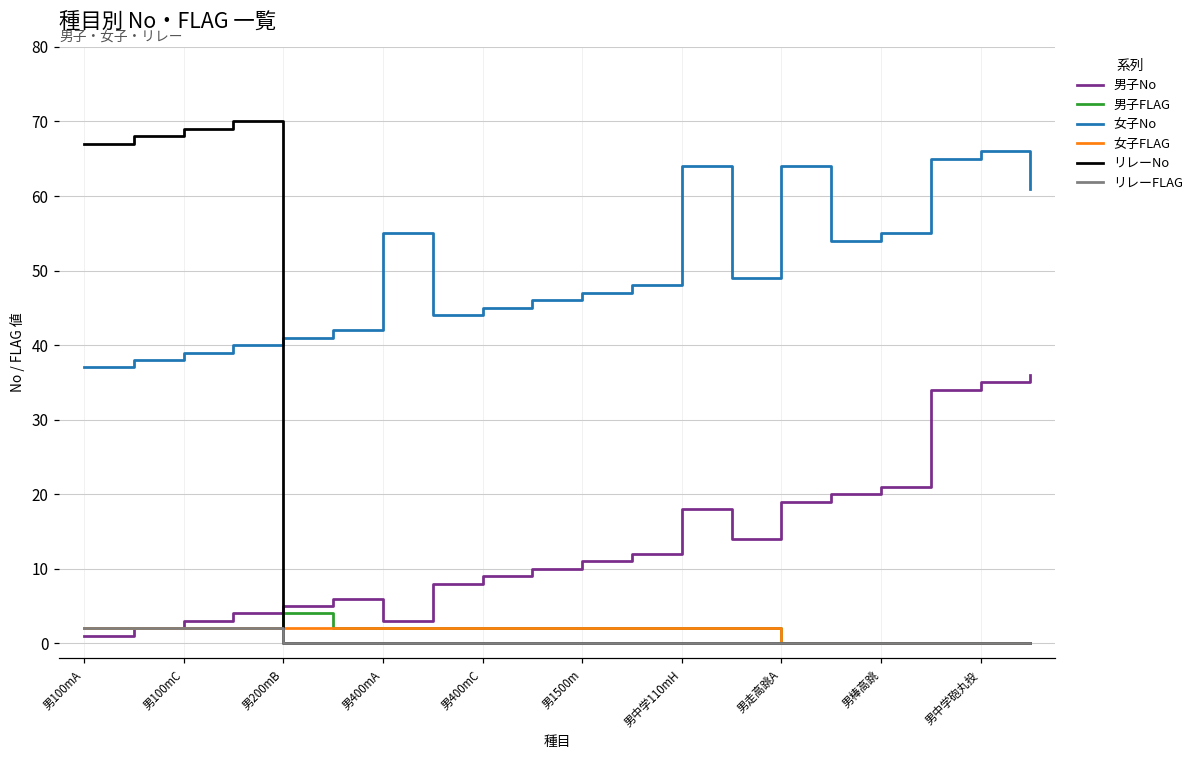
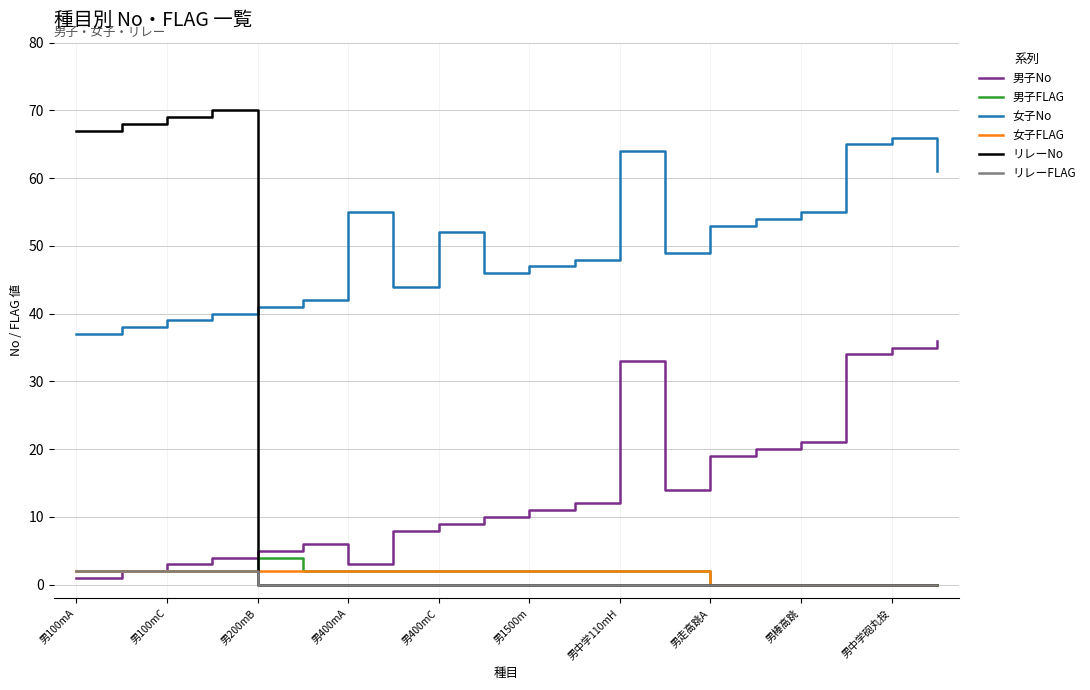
  {
    "男子No": {
      "男100mA": 1,
      "男100mC": 3,
      "男200mB": 5,
      "男400mA": 3,
      "男400mC": 9,
      "男1500m": 11,
-     "男中学110mH": 18,
+     "男中学110mH": 33,
      "男走高跳A": 19,
      "男棒高跳": 21,
      "男中学砲丸投": 35
    },
    "男子FLAG": {
      "男200mB": 4
    },
    "女子No": {
      "男100mA": 37,
      "男100mC": 39,
      "男200mB": 41,
      "男400mA": 55,
-     "男400mC": 45,
+     "男400mC": 52,
      "男1500m": 47,
      "男中学110mH": 64,
-     "男走高跳A": 64,
+     "男走高跳A": 53,
      "男棒高跳": 55,
      "男中学砲丸投": 66
    },
    "女子FLAG": {
      "男200mB": 2
    },
    "リレーNo": {
      "男100mA": 67,
      "男100mC": 69
    }
  }
